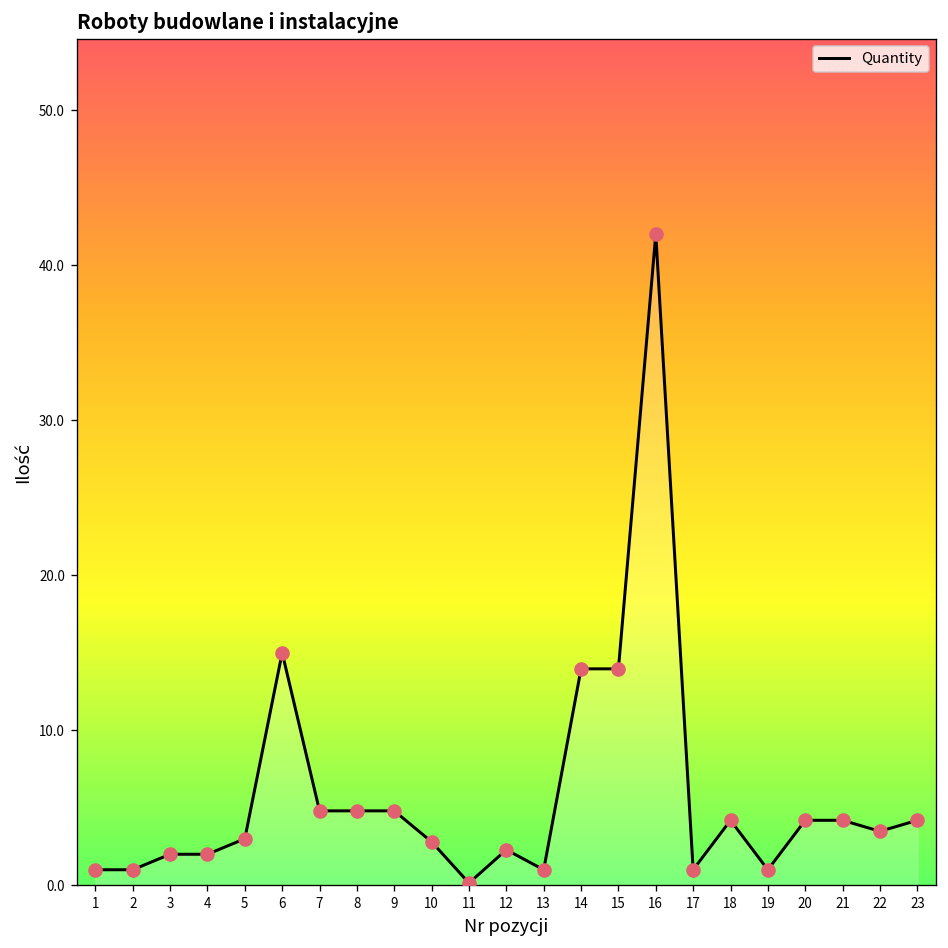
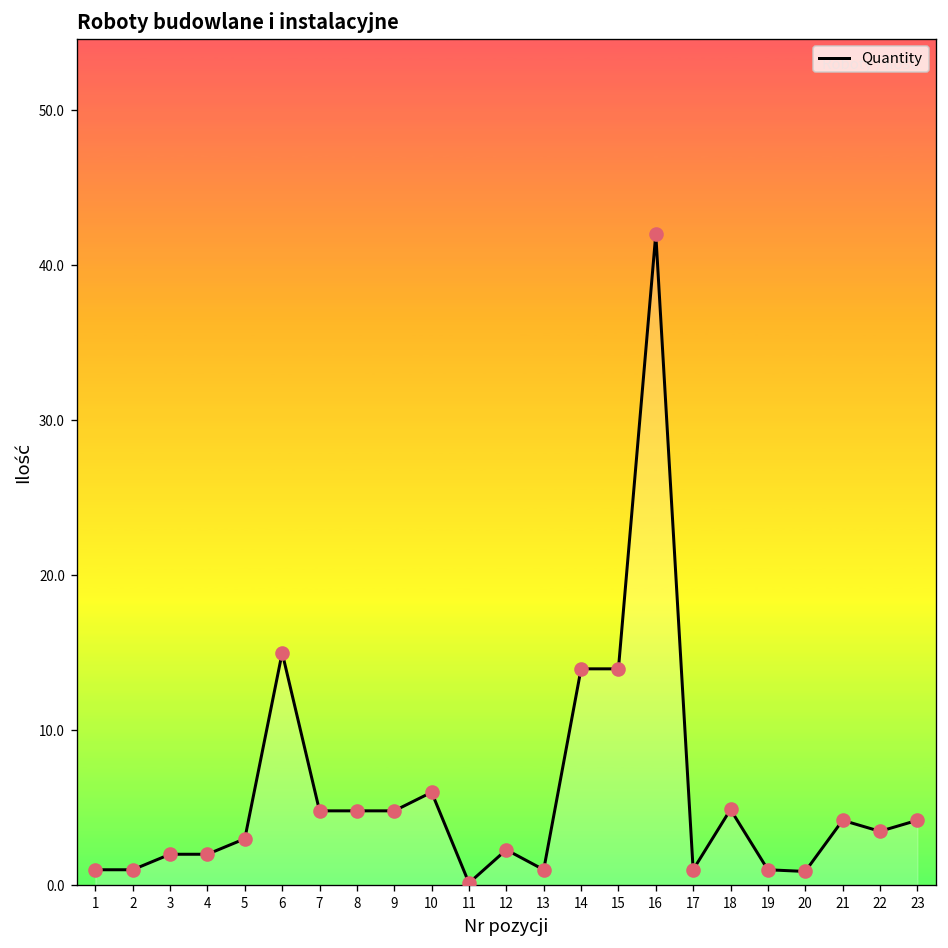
  {
    "1": 1.0,
    "2": 1.0,
    "3": 2.0,
    "4": 2.0,
    "5": 3.0,
    "6": 15.0,
    "7": 4.8,
    "8": 4.8,
    "9": 4.8,
-   "10": 2.8,
+   "10": 6.0,
    "11": 0.1,
    "12": 2.3,
    "13": 1.0,
    "14": 14.0,
    "15": 14.0,
    "16": 42.0,
    "17": 1.0,
-   "18": 4.2,
+   "18": 4.9,
    "19": 1.0,
-   "20": 4.2,
+   "20": 0.9,
    "21": 4.2,
    "22": 3.5,
    "23": 4.2
  }
